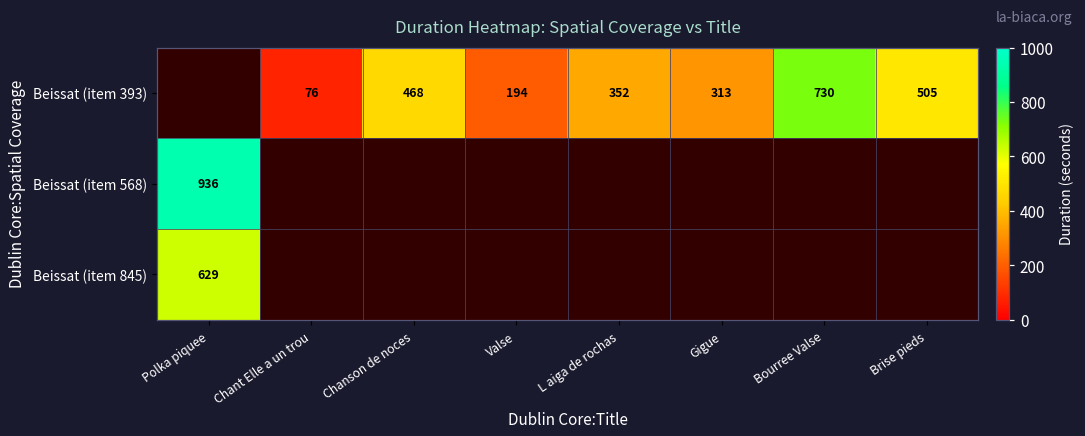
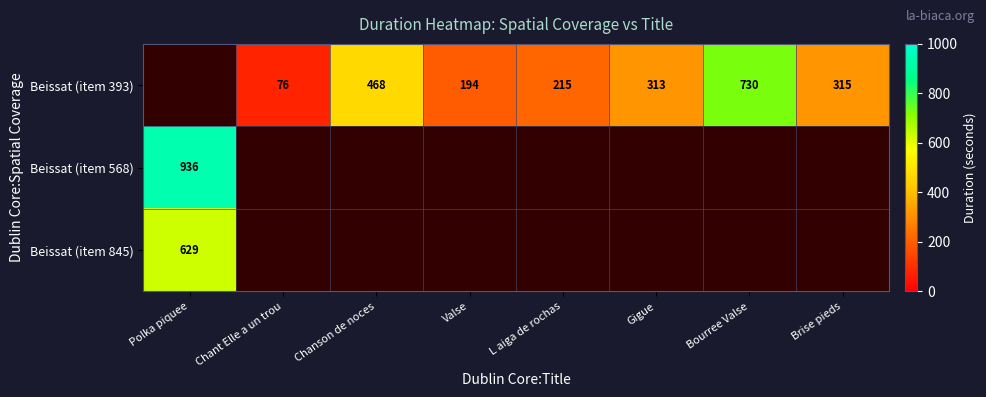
  {
    "Beissat (item 393)": {
      "Chant Elle a un trou": 76,
      "Chanson de noces": 468,
      "Valse": 194,
-     "L aiga de rochas": 352,
+     "L aiga de rochas": 215,
      "Gigue": 313,
      "Bourree Valse": 730,
-     "Brise pieds": 505
+     "Brise pieds": 315
    },
    "Beissat (item 568)": {
      "Polka piquee": 936
    },
    "Beissat (item 845)": {
      "Polka piquee": 629
    }
  }
